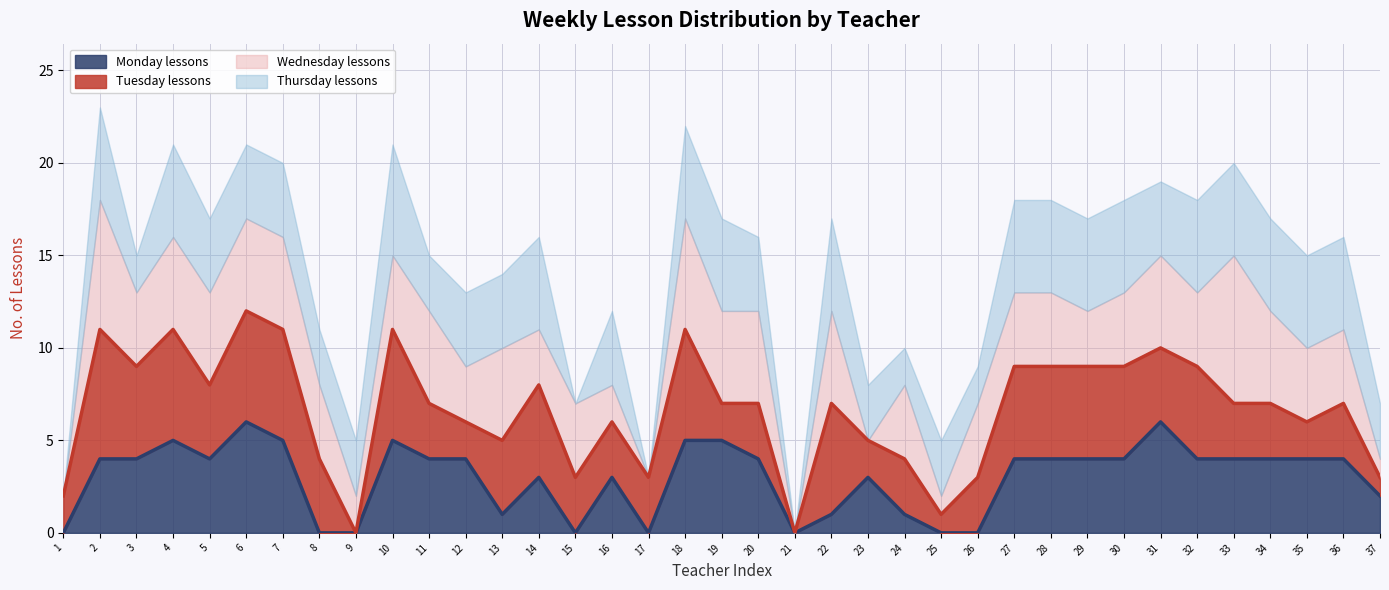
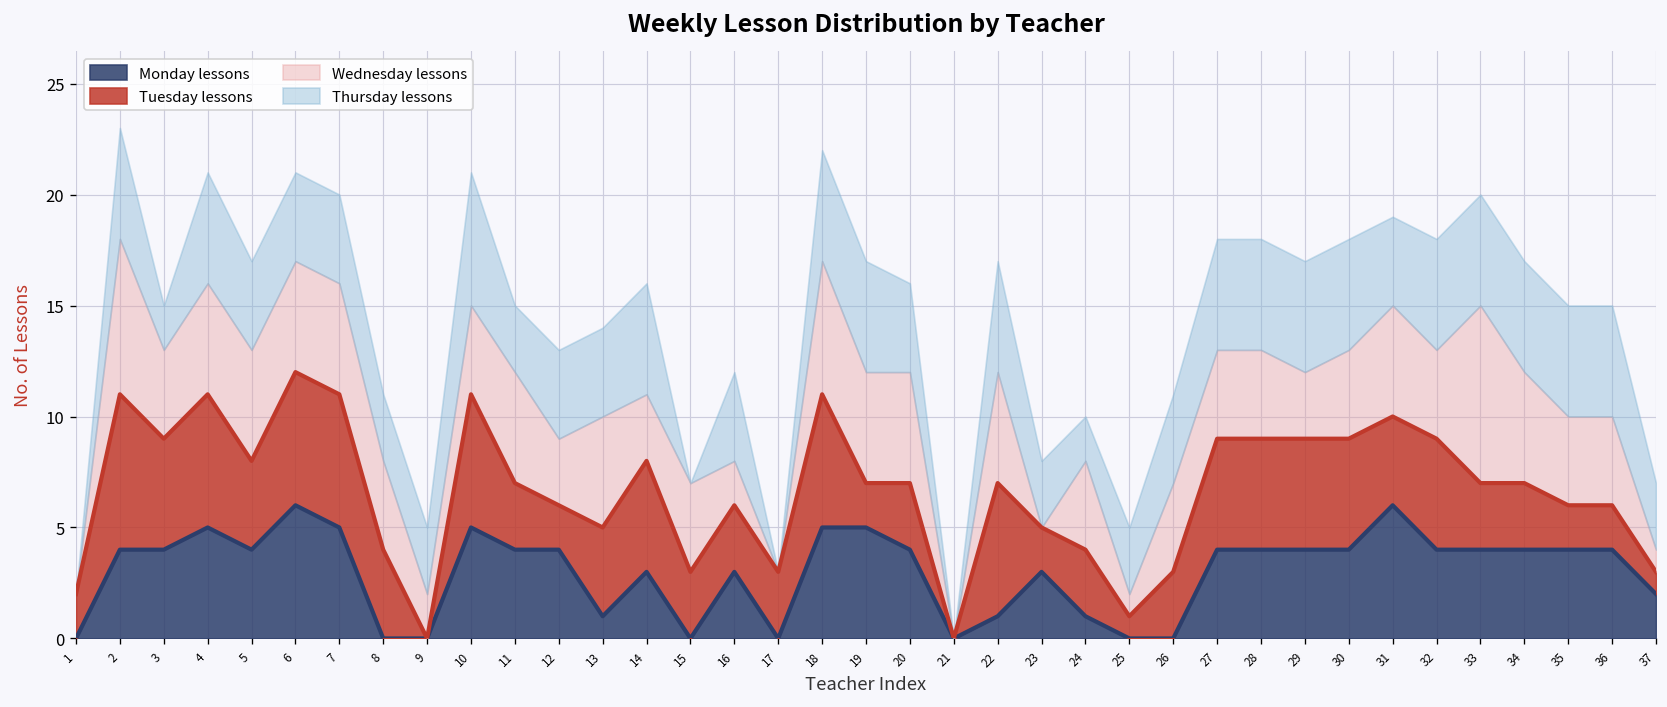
  {
    "Monday lessons": {
      "1": 0,
      "2": 4,
      "3": 4,
      "4": 5,
      "5": 4,
      "6": 6,
      "7": 5,
      "8": 0,
      "10": 5,
      "11": 4,
      "12": 4,
      "13": 1,
      "14": 3,
      "15": 0,
      "16": 3,
      "17": 0,
      "18": 5,
      "19": 5,
      "20": 4,
      "22": 1,
      "23": 3,
      "24": 1,
      "25": 0,
      "26": 0,
      "27": 4,
      "28": 4,
      "29": 4,
      "30": 4,
      "31": 6,
      "32": 4,
      "33": 4,
      "34": 4,
      "35": 4,
      "36": 4,
      "37": 2
    },
    "Tuesday lessons": {
      "2": 7,
      "3": 5,
      "4": 6,
      "5": 4,
      "6": 6,
      "7": 6,
      "8": 4,
      "10": 6,
      "11": 3,
      "12": 2,
      "13": 4,
      "14": 5,
      "15": 3,
      "16": 3,
      "18": 6,
      "19": 2,
      "20": 3,
      "22": 6,
      "24": 3,
      "25": 1,
      "26": 3,
      "27": 5,
      "28": 5,
      "29": 5,
      "30": 5,
      "31": 4,
      "32": 5,
      "33": 3,
      "34": 3,
      "35": 2,
-     "36": 3,
+     "36": 2,
      "37": 1
    },
    "Wednesday lessons": {
      "2": 7,
      "3": 4,
      "4": 5,
      "5": 5,
      "6": 5,
      "7": 5,
      "8": 4,
      "9": 2,
      "10": 4,
      "11": 5,
      "12": 3,
      "13": 5,
      "14": 3,
      "16": 2,
      "18": 6,
      "19": 5,
      "20": 5,
      "22": 5,
      "24": 4,
      "25": 1,
      "26": 4,
      "27": 4,
      "28": 4,
      "29": 3,
      "30": 4,
      "31": 5,
      "32": 4,
      "33": 8,
      "34": 5,
      "35": 4,
      "36": 4,
      "37": 1
    },
    "Thursday lessons": {
      "2": 5,
      "3": 2,
      "4": 5,
      "5": 4,
      "6": 4,
      "7": 4,
      "8": 3,
      "9": 3,
      "10": 6,
      "11": 3,
      "12": 4,
      "13": 4,
      "14": 5,
      "16": 4,
      "18": 5,
      "19": 5,
      "20": 4,
      "22": 5,
      "23": 3,
      "24": 2,
      "25": 3,
-     "26": 2,
+     "26": 4,
      "27": 5,
      "28": 5,
      "29": 5,
      "30": 5,
      "31": 4,
      "32": 5,
      "33": 5,
      "34": 5,
      "35": 5,
      "36": 5,
      "37": 3
    }
  }
